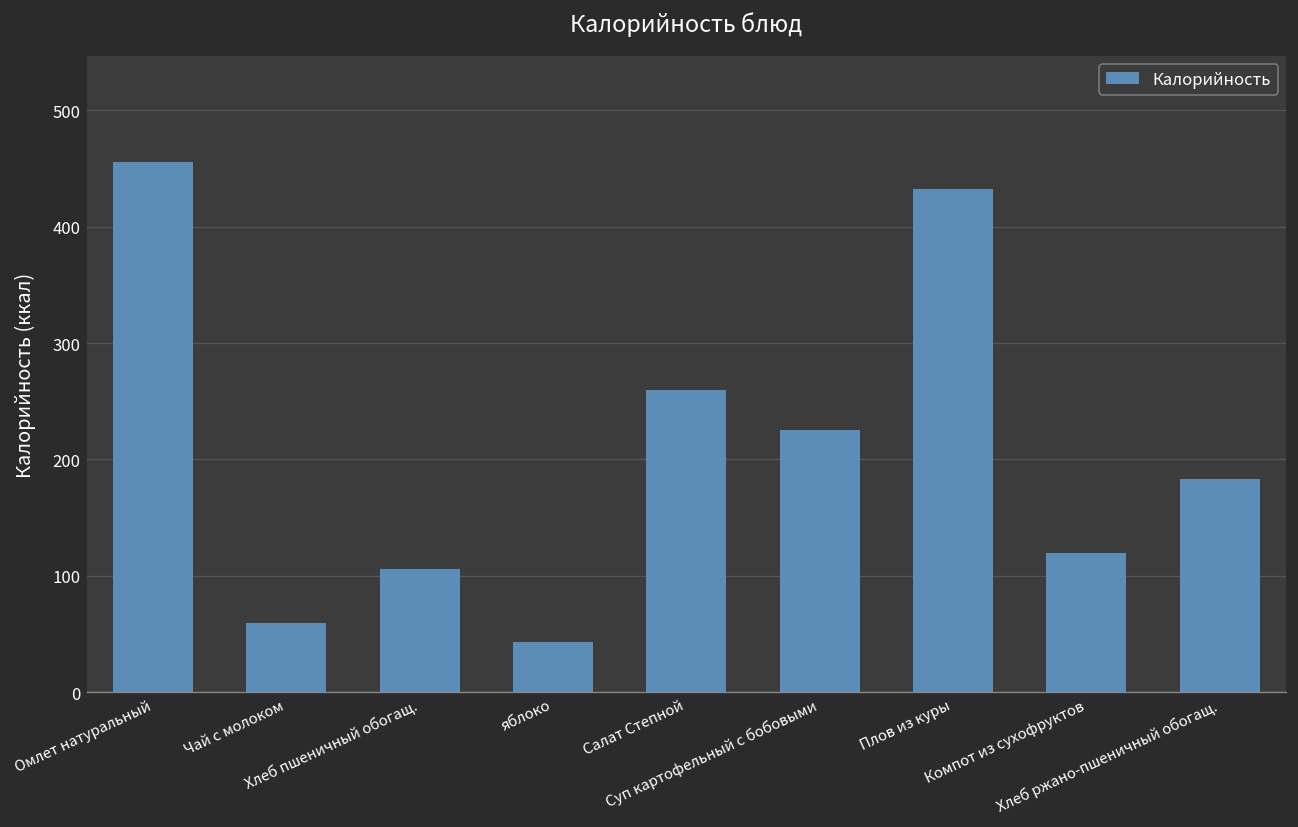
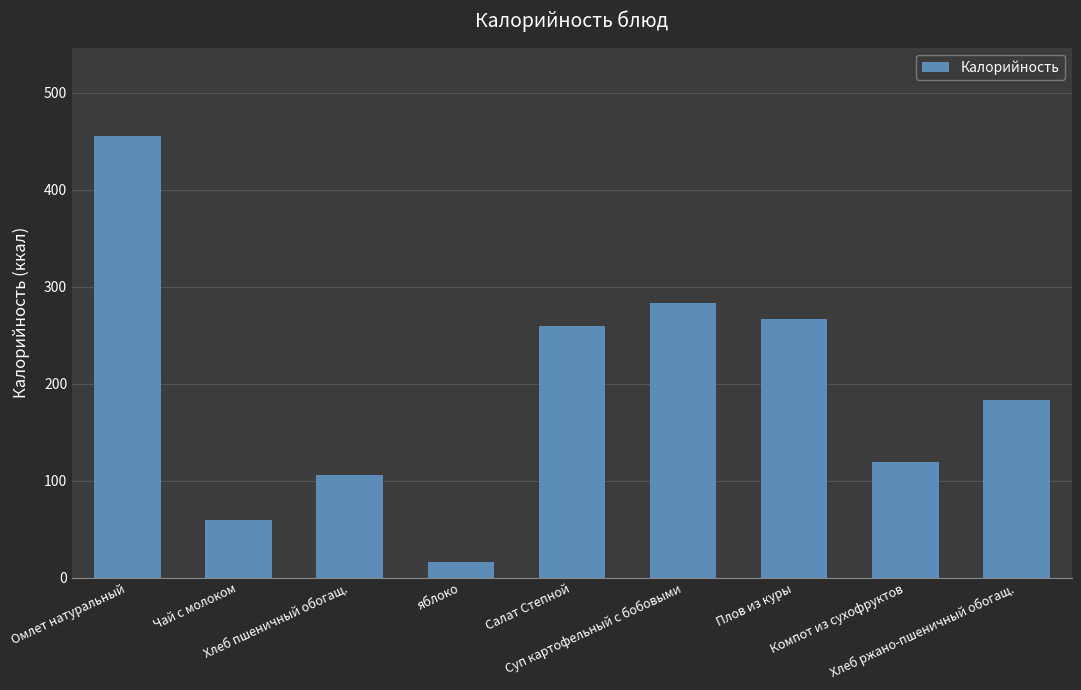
  {
    "Омлет натуральный": 460,
    "Чай с молоком": 60,
    "Хлеб пшеничный обогащ.": 110,
-   "яблоко": 40,
+   "яблоко": 20,
    "Салат Степной": 260,
-   "Суп картофельный с бобовыми": 230,
-   "Плов из куры": 430,
+   "Суп картофельный с бобовыми": 280,
+   "Плов из куры": 270,
    "Компот из сухофруктов": 120,
    "Хлеб ржано-пшеничный обогащ.": 180
  }
